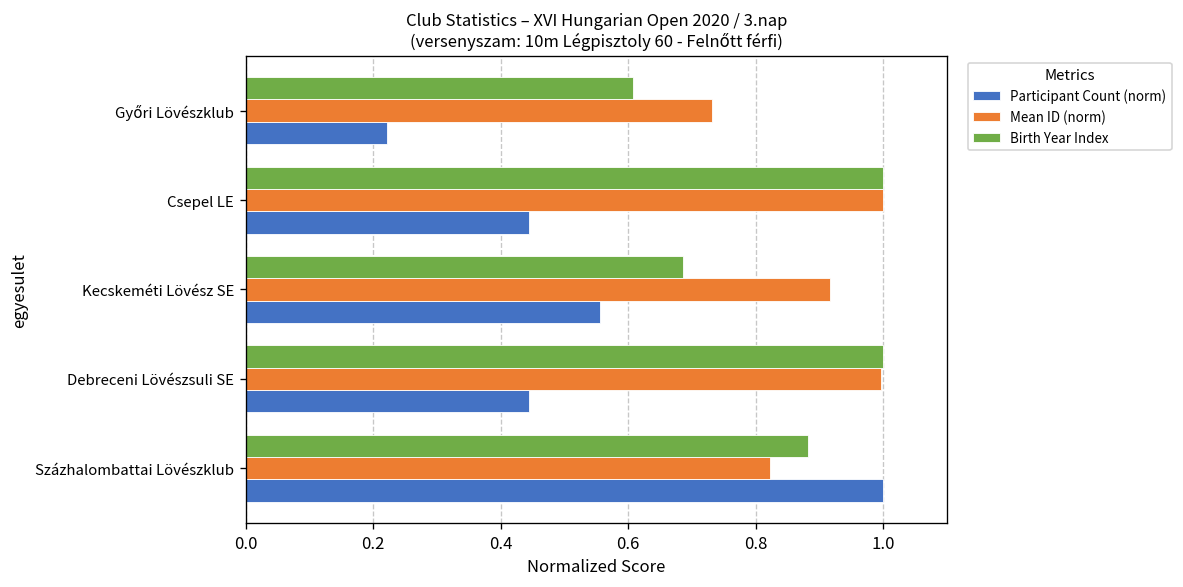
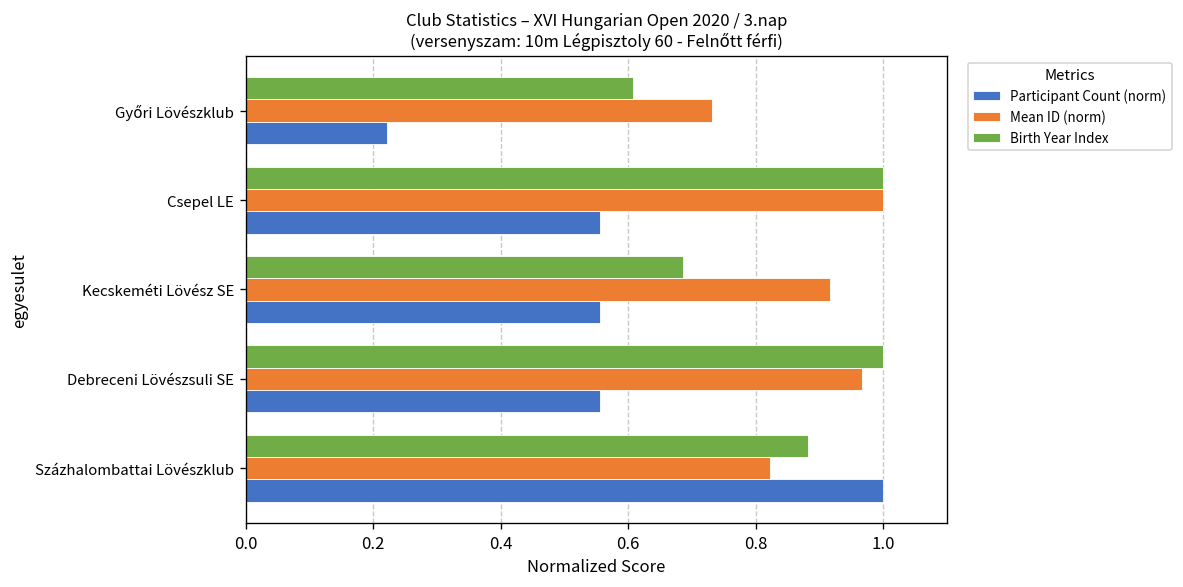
  {
    "Participant Count (norm)": {
      "Győri Lövészklub": 0.22,
-     "Csepel LE": 0.44,
+     "Csepel LE": 0.56,
      "Kecskeméti Lövész SE": 0.56,
-     "Debreceni Lövészsuli SE": 0.44,
+     "Debreceni Lövészsuli SE": 0.56,
      "Százhalombattai Lövészklub": 1.00
    },
    "Mean ID (norm)": {
      "Győri Lövészklub": 0.73,
      "Csepel LE": 1.00,
      "Kecskeméti Lövész SE": 0.92,
-     "Debreceni Lövészsuli SE": 1.00,
+     "Debreceni Lövészsuli SE": 0.97,
      "Százhalombattai Lövészklub": 0.82
    },
    "Birth Year Index": {
      "Győri Lövészklub": 0.61,
      "Csepel LE": 1.00,
      "Kecskeméti Lövész SE": 0.69,
      "Debreceni Lövészsuli SE": 1.00,
      "Százhalombattai Lövészklub": 0.88
    }
  }
